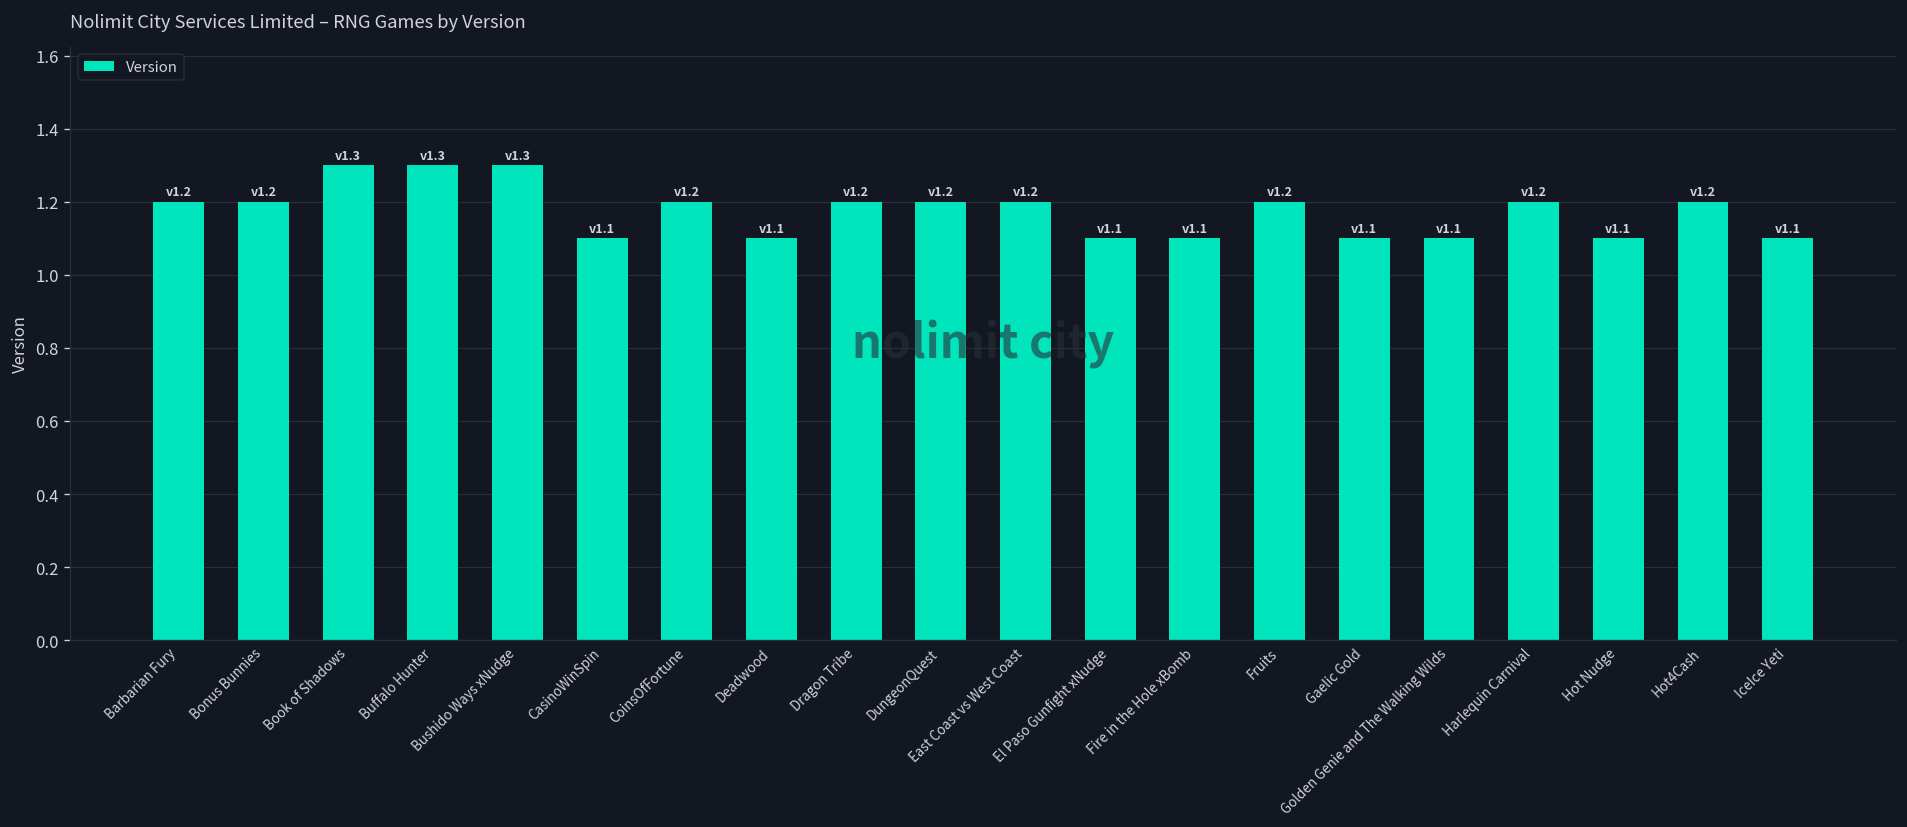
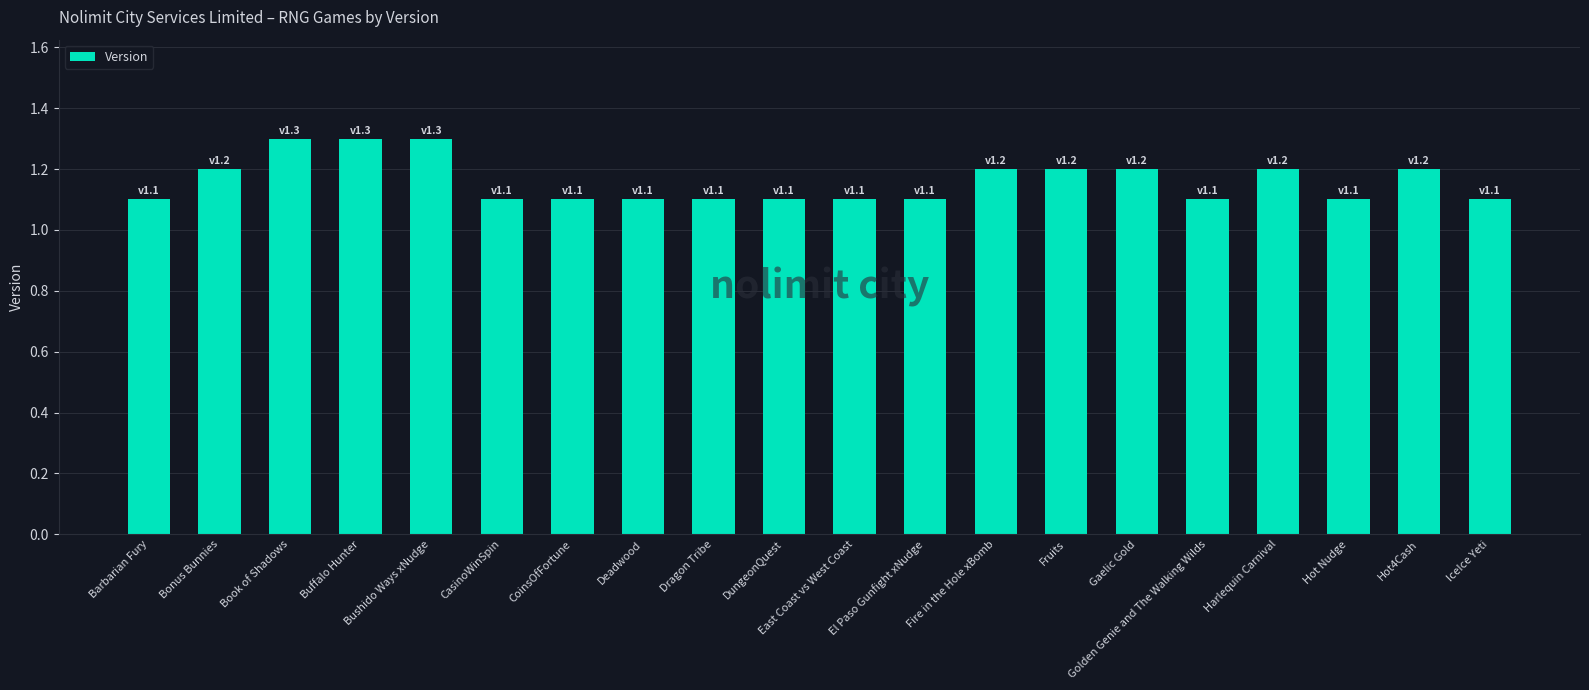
  {
-   "Barbarian Fury": 1.2,
-   "CoinsOfFortune": 1.2,
-   "Dragon Tribe": 1.2,
-   "DungeonQuest": 1.2,
-   "East Coast vs West Coast": 1.2,
-   "Fire in the Hole xBomb": 1.1,
-   "Gaelic Gold": 1.1
+   "Barbarian Fury": 1.1,
+   "CoinsOfFortune": 1.1,
+   "Dragon Tribe": 1.1,
+   "DungeonQuest": 1.1,
+   "East Coast vs West Coast": 1.1,
+   "Fire in the Hole xBomb": 1.2,
+   "Gaelic Gold": 1.2
  }
